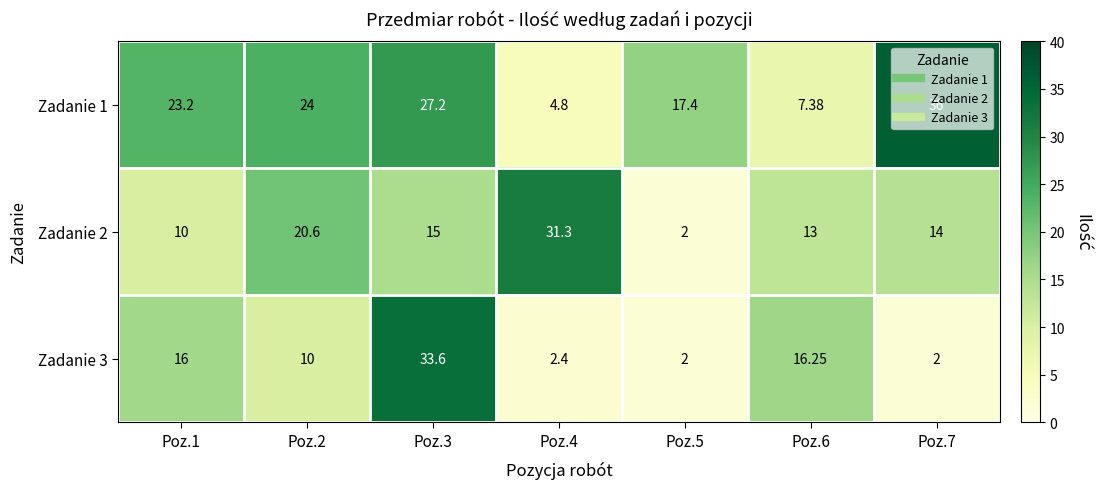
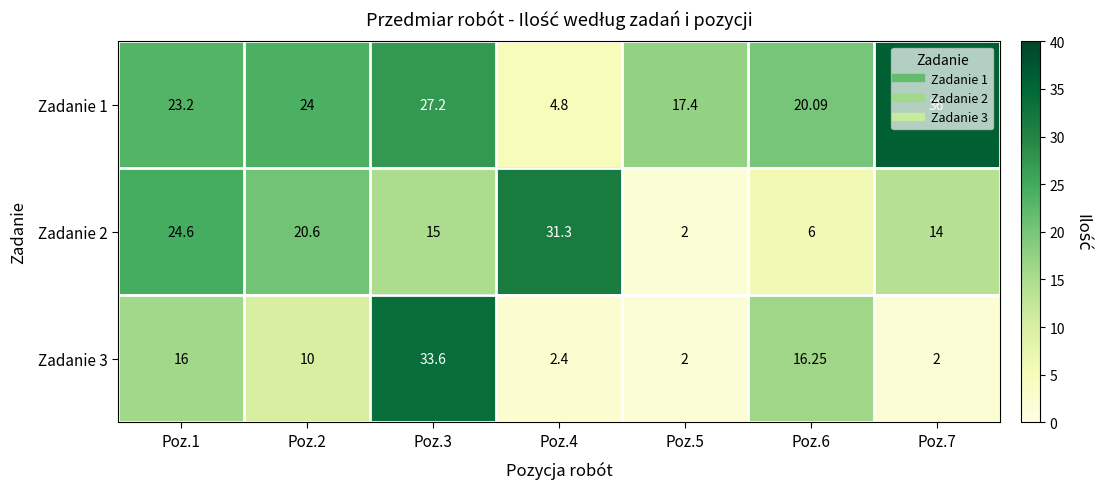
  {
    "Zadanie 1": {
      "Poz.1": 23.2,
      "Poz.2": 24,
      "Poz.3": 27.2,
      "Poz.4": 4.8,
      "Poz.5": 17.4,
-     "Poz.6": 7.38
+     "Poz.6": 20.09
    },
    "Zadanie 2": {
-     "Poz.1": 10,
+     "Poz.1": 24.6,
      "Poz.2": 20.6,
      "Poz.3": 15,
      "Poz.4": 31.3,
      "Poz.5": 2,
-     "Poz.6": 13,
+     "Poz.6": 6,
      "Poz.7": 14
    },
    "Zadanie 3": {
      "Poz.1": 16,
      "Poz.2": 10,
      "Poz.3": 33.6,
      "Poz.4": 2.4,
      "Poz.5": 2,
      "Poz.6": 16.25,
      "Poz.7": 2
    }
  }
